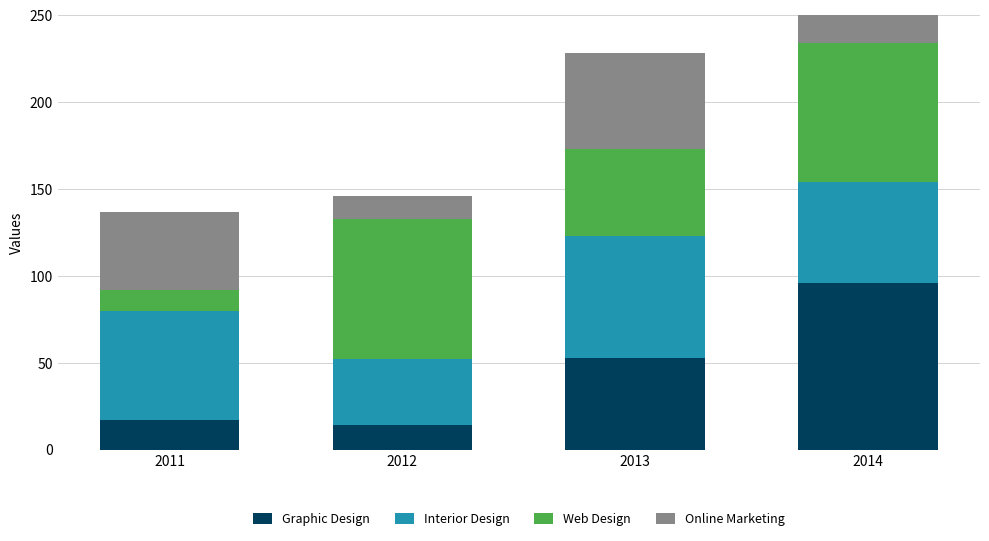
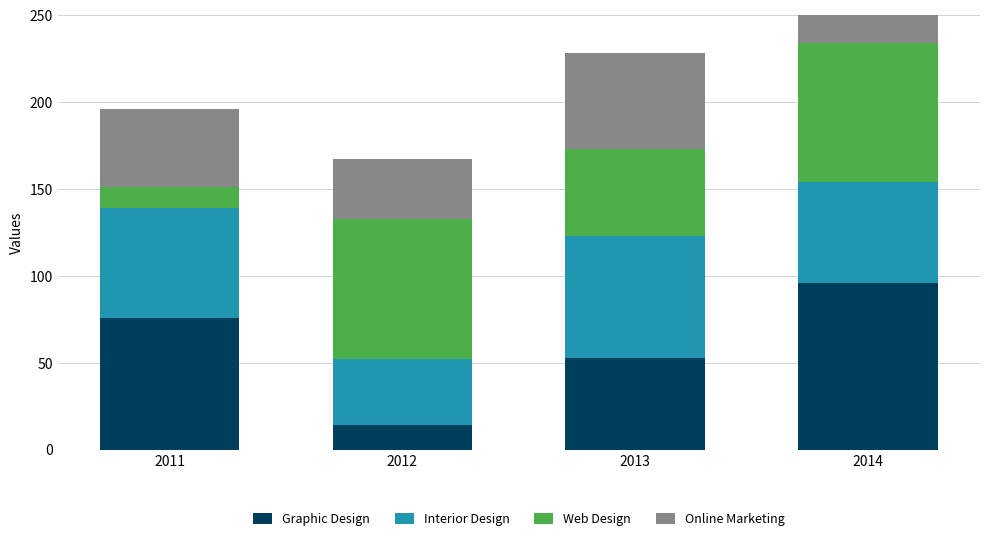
  {
    "Graphic Design": {
-     "2011": 17,
+     "2011": 76,
      "2012": 14,
      "2013": 53,
      "2014": 96
    },
    "Interior Design": {
      "2011": 63,
      "2012": 38,
      "2013": 70,
      "2014": 58
    },
    "Web Design": {
      "2011": 12,
      "2012": 81,
      "2013": 50,
      "2014": 80
    },
    "Online Marketing": {
      "2011": 45,
-     "2012": 13,
+     "2012": 34,
      "2013": 55
    }
  }
